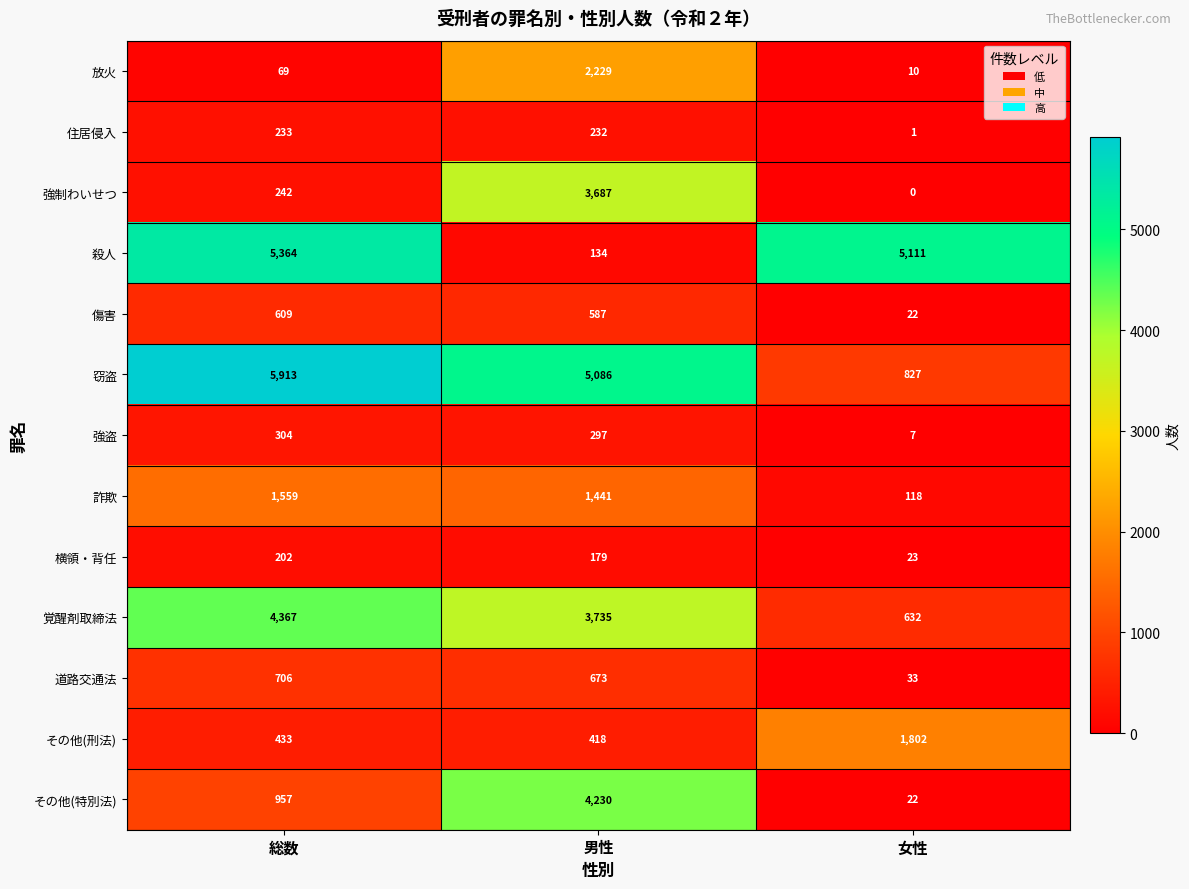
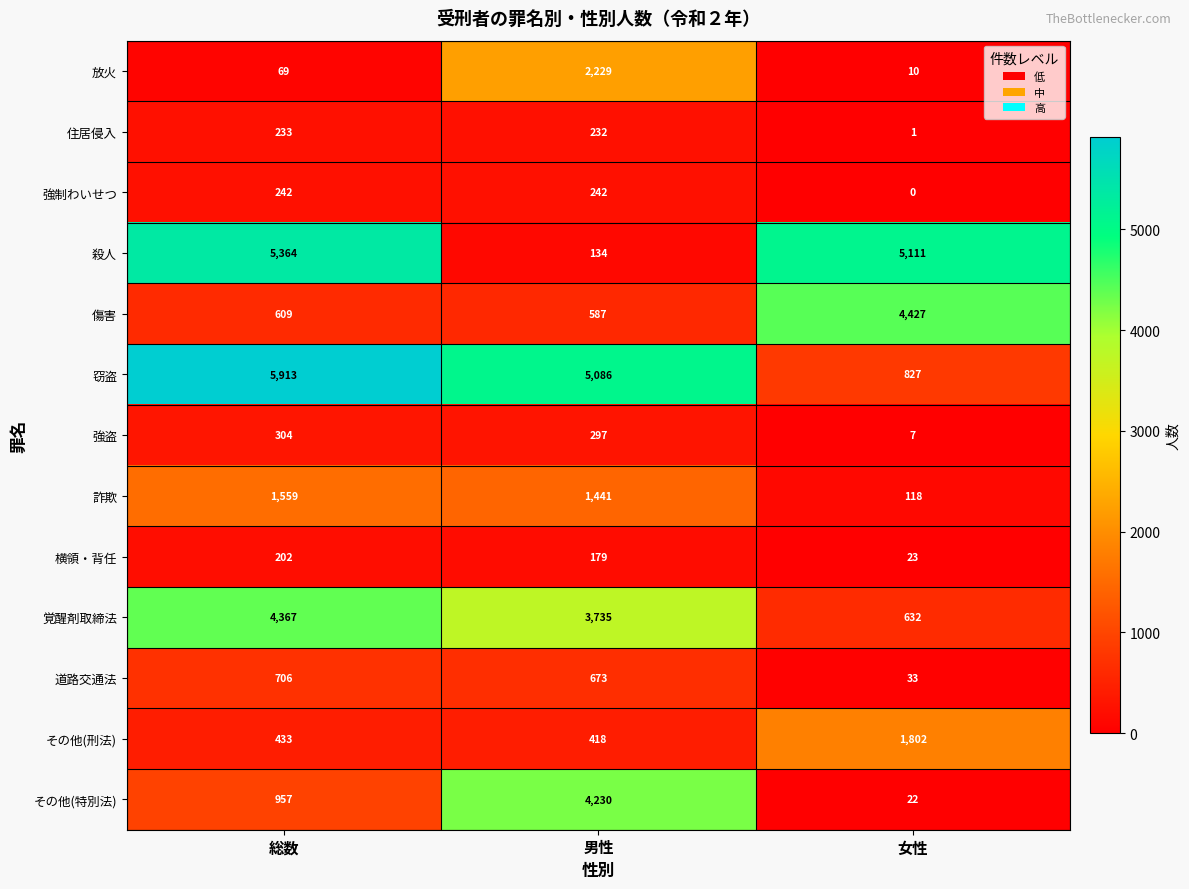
  {
    "放火": {
      "総数": "69",
      "男性": "2,229",
      "女性": "10"
    },
    "住居侵入": {
      "総数": "233",
      "男性": "232",
      "女性": "1"
    },
    "強制わいせつ": {
      "総数": "242",
-     "男性": "3,687",
+     "男性": "242",
      "女性": "0"
    },
    "殺人": {
      "総数": "5,364",
      "男性": "134",
      "女性": "5,111"
    },
    "傷害": {
      "総数": "609",
      "男性": "587",
-     "女性": "22"
+     "女性": "4,427"
    },
    "窃盗": {
      "総数": "5,913",
      "男性": "5,086",
      "女性": "827"
    },
    "強盗": {
      "総数": "304",
      "男性": "297",
      "女性": "7"
    },
    "詐欺": {
      "総数": "1,559",
      "男性": "1,441",
      "女性": "118"
    },
    "横領・背任": {
      "総数": "202",
      "男性": "179",
      "女性": "23"
    },
    "覚醒剤取締法": {
      "総数": "4,367",
      "男性": "3,735",
      "女性": "632"
    },
    "道路交通法": {
      "総数": "706",
      "男性": "673",
      "女性": "33"
    },
    "その他(刑法)": {
      "総数": "433",
      "男性": "418",
      "女性": "1,802"
    },
    "その他(特別法)": {
      "総数": "957",
      "男性": "4,230",
      "女性": "22"
    }
  }
